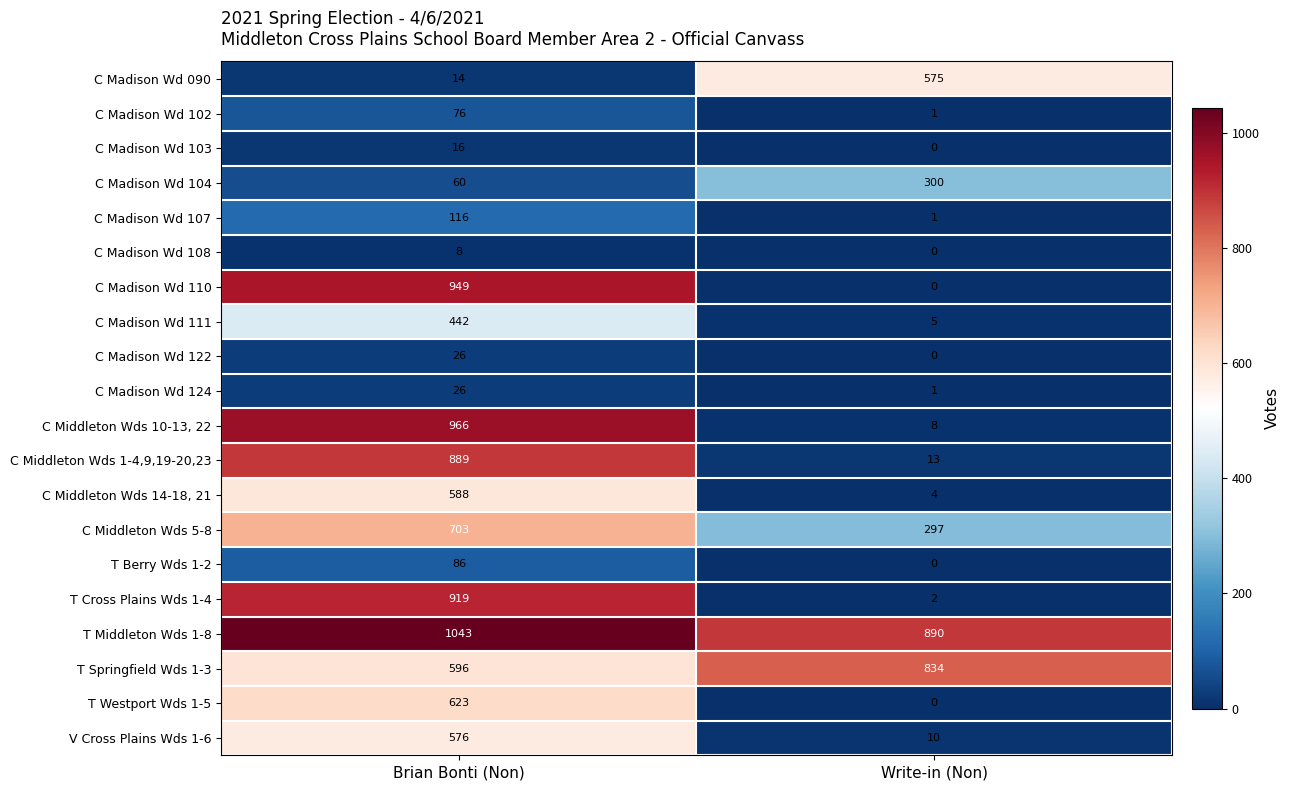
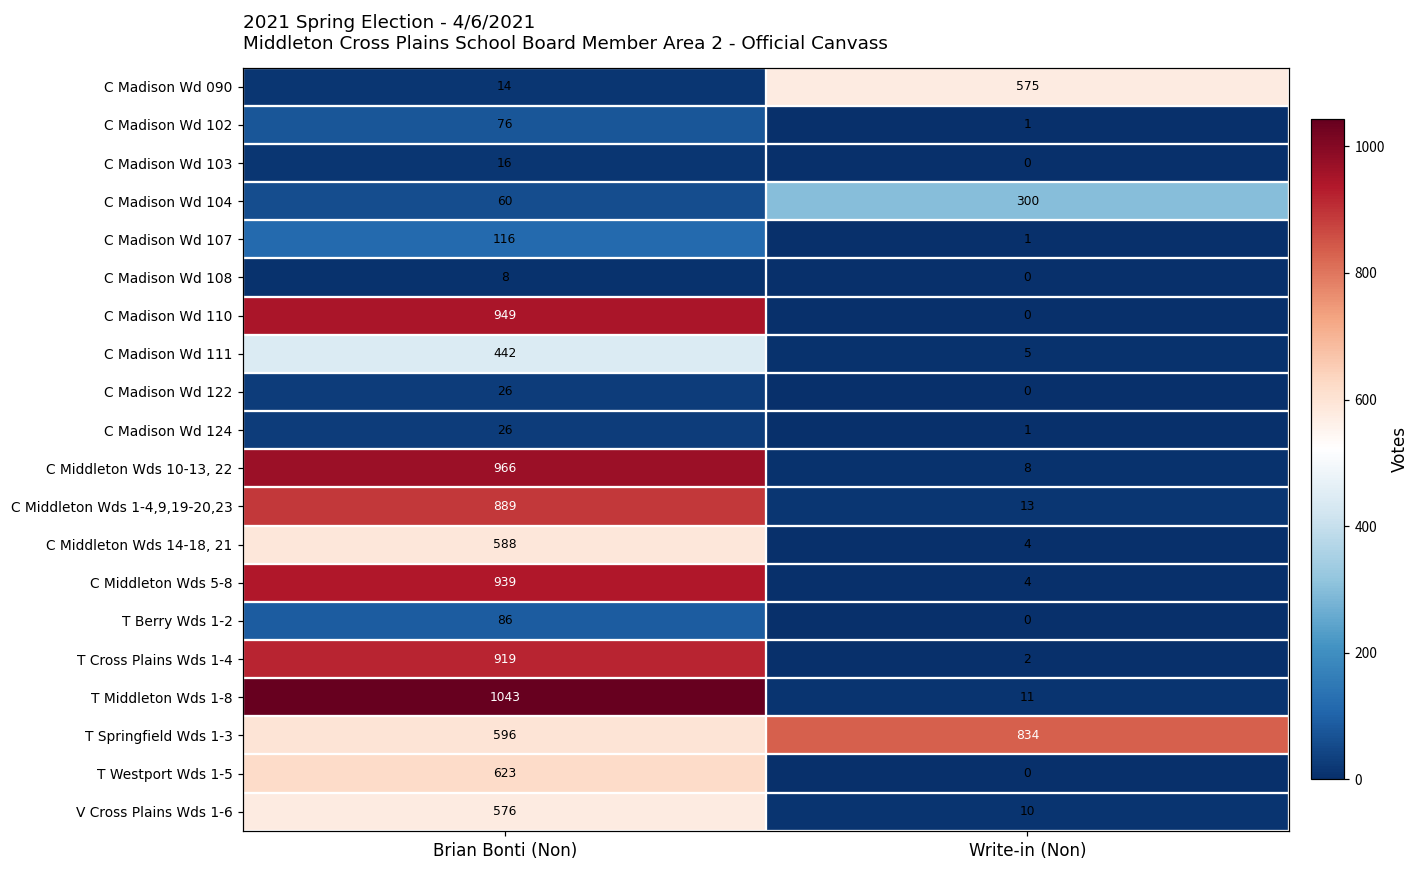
  {
    "C Madison Wd 090": {
      "Brian Bonti (Non)": 14,
      "Write-in (Non)": 575
    },
    "C Madison Wd 102": {
      "Brian Bonti (Non)": 76,
      "Write-in (Non)": 1
    },
    "C Madison Wd 103": {
      "Brian Bonti (Non)": 16,
      "Write-in (Non)": 0
    },
    "C Madison Wd 104": {
      "Brian Bonti (Non)": 60,
      "Write-in (Non)": 300
    },
    "C Madison Wd 107": {
      "Brian Bonti (Non)": 116,
      "Write-in (Non)": 1
    },
    "C Madison Wd 108": {
      "Brian Bonti (Non)": 8,
      "Write-in (Non)": 0
    },
    "C Madison Wd 110": {
      "Brian Bonti (Non)": 949,
      "Write-in (Non)": 0
    },
    "C Madison Wd 111": {
      "Brian Bonti (Non)": 442,
      "Write-in (Non)": 5
    },
    "C Madison Wd 122": {
      "Brian Bonti (Non)": 26,
      "Write-in (Non)": 0
    },
    "C Madison Wd 124": {
      "Brian Bonti (Non)": 26,
      "Write-in (Non)": 1
    },
    "C Middleton Wds 10-13, 22": {
      "Brian Bonti (Non)": 966,
      "Write-in (Non)": 8
    },
    "C Middleton Wds 1-4,9,19-20,23": {
      "Brian Bonti (Non)": 889,
      "Write-in (Non)": 13
    },
    "C Middleton Wds 14-18, 21": {
      "Brian Bonti (Non)": 588,
      "Write-in (Non)": 4
    },
    "C Middleton Wds 5-8": {
-     "Brian Bonti (Non)": 703,
-     "Write-in (Non)": 297
+     "Brian Bonti (Non)": 939,
+     "Write-in (Non)": 4
    },
    "T Berry Wds 1-2": {
      "Brian Bonti (Non)": 86,
      "Write-in (Non)": 0
    },
    "T Cross Plains Wds 1-4": {
      "Brian Bonti (Non)": 919,
      "Write-in (Non)": 2
    },
    "T Middleton Wds 1-8": {
      "Brian Bonti (Non)": 1043,
-     "Write-in (Non)": 890
+     "Write-in (Non)": 11
    },
    "T Springfield Wds 1-3": {
      "Brian Bonti (Non)": 596,
      "Write-in (Non)": 834
    },
    "T Westport Wds 1-5": {
      "Brian Bonti (Non)": 623,
      "Write-in (Non)": 0
    },
    "V Cross Plains Wds 1-6": {
      "Brian Bonti (Non)": 576,
      "Write-in (Non)": 10
    }
  }
